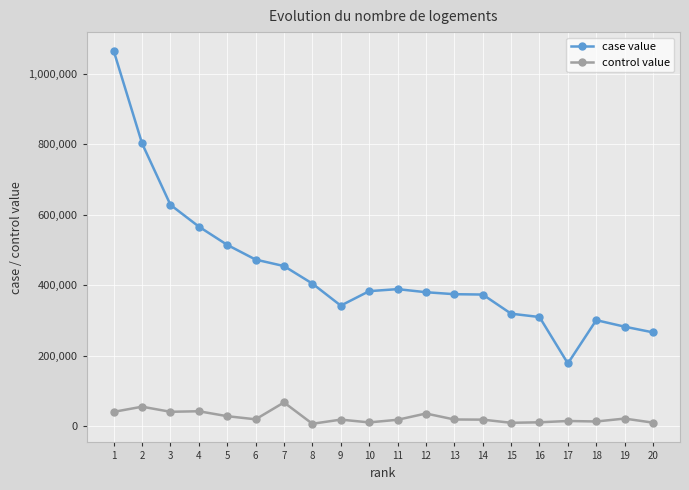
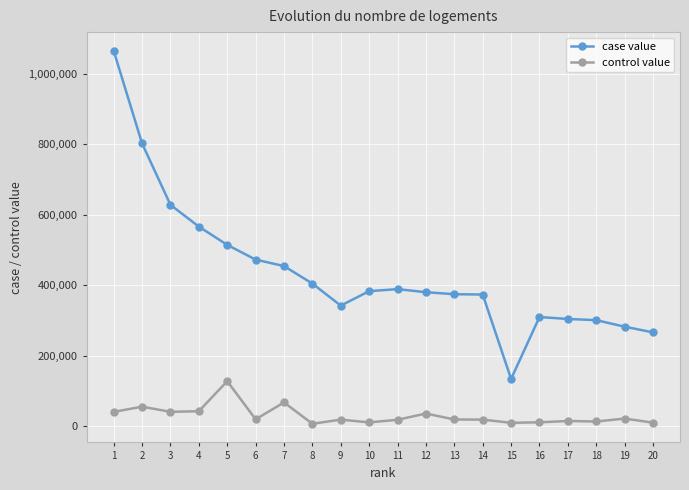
  {
    "case value": {
      "1": "1,070,000",
      "2": "800,000",
      "3": "630,000",
      "4": "570,000",
      "5": "510,000",
      "6": "470,000",
      "7": "450,000",
      "8": "400,000",
      "9": "340,000",
      "10": "380,000",
      "11": "390,000",
      "12": "380,000",
      "13": "370,000",
      "14": "370,000",
-     "15": "320,000",
+     "15": "130,000",
      "16": "310,000",
-     "17": "180,000",
+     "17": "300,000",
      "18": "300,000",
      "19": "280,000",
      "20": "270,000"
    },
    "control value": {
      "1": "40,000",
      "2": "60,000",
      "3": "40,000",
      "4": "40,000",
-     "5": "30,000",
+     "5": "130,000",
      "6": "20,000",
      "7": "70,000",
      "8": "10,000",
      "9": "20,000",
      "10": "10,000",
      "11": "20,000",
      "12": "40,000",
      "13": "20,000",
      "14": "20,000",
      "15": "10,000",
      "16": "10,000",
      "17": "10,000",
      "18": "10,000",
      "19": "20,000",
      "20": "10,000"
    }
  }
